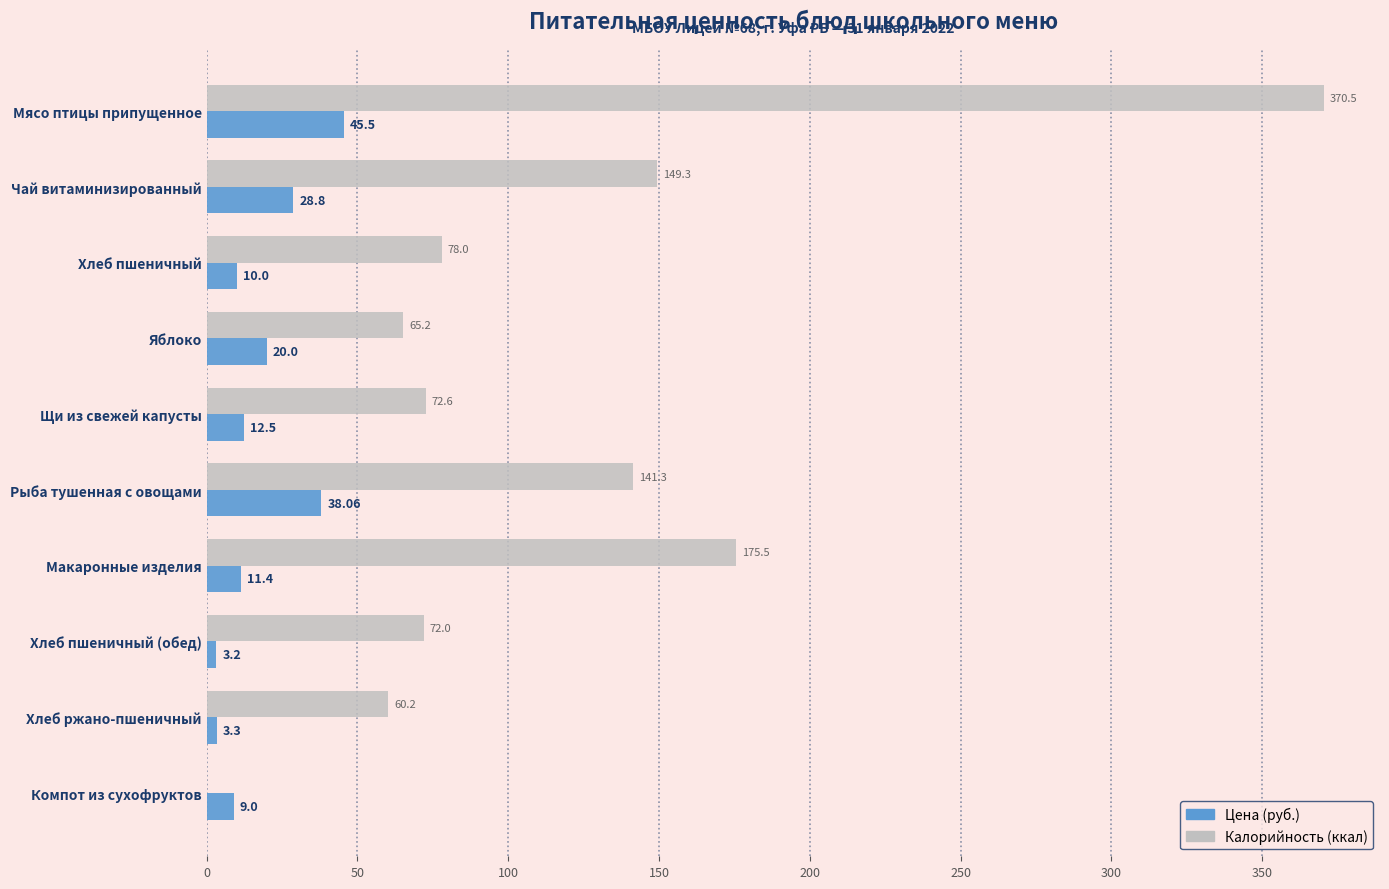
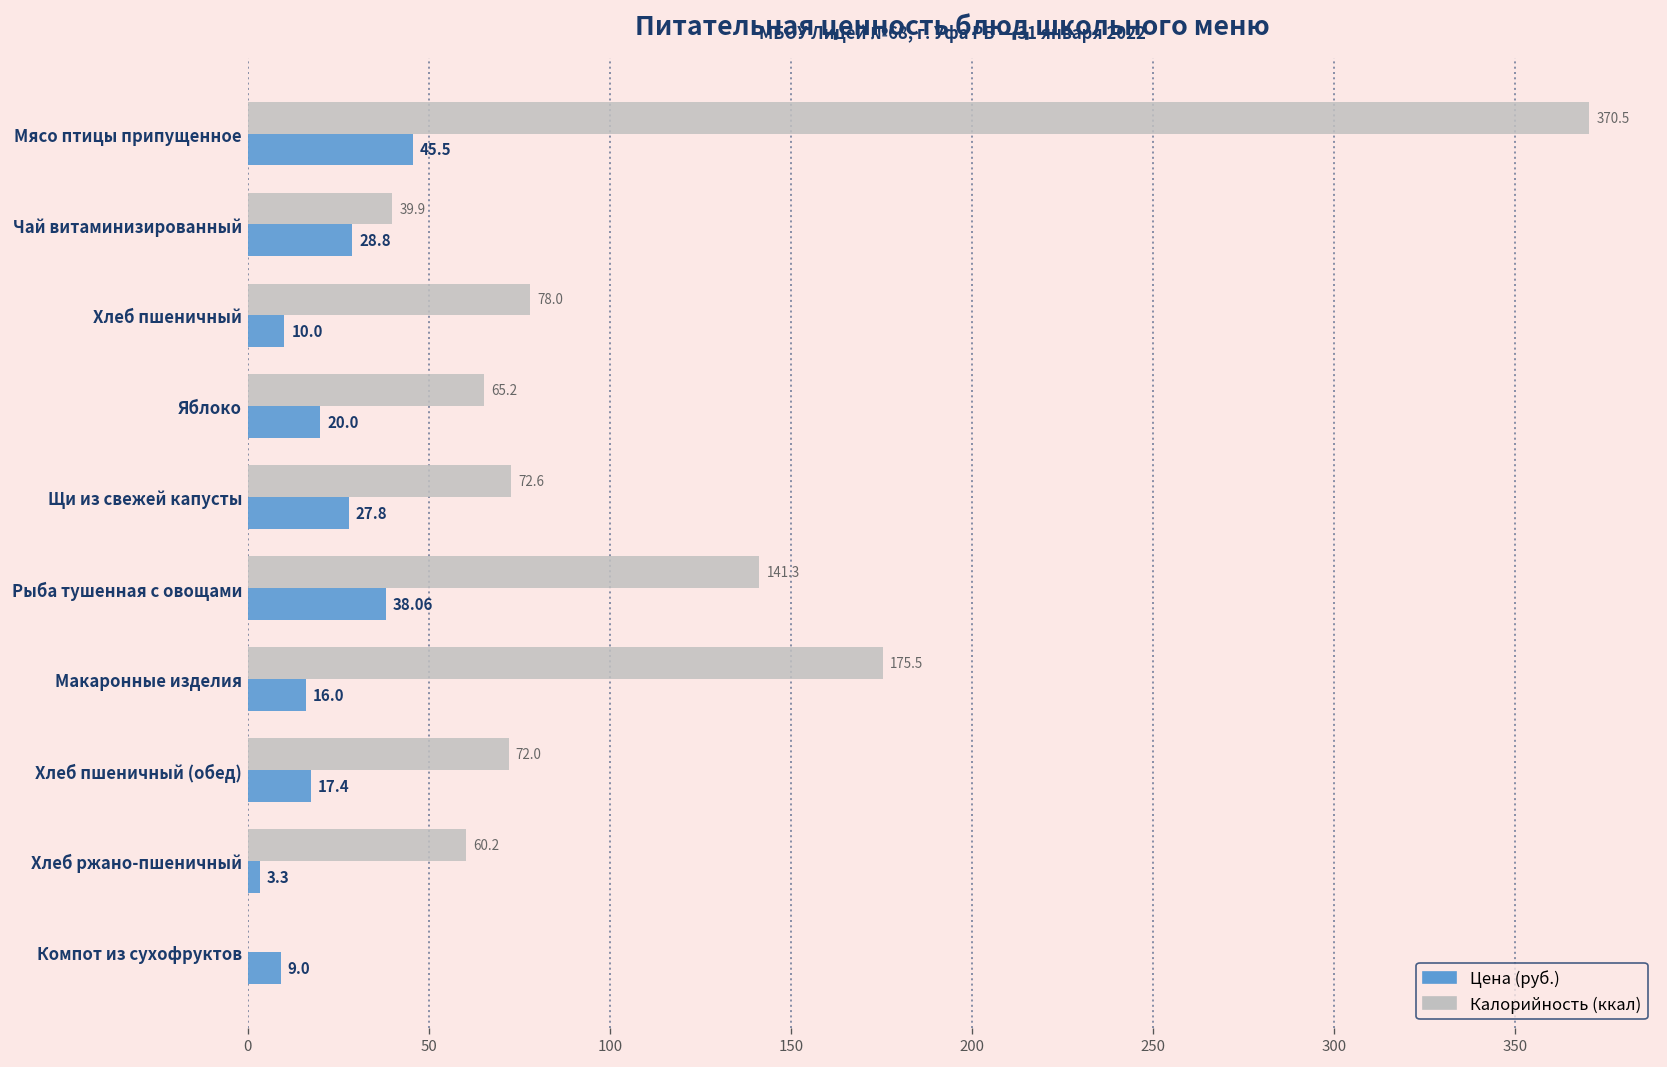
  {
    "Калорийность (ккал)": {
      "Мясо птицы припущенное": 370.5,
-     "Чай витаминизированный": 149.3,
+     "Чай витаминизированный": 39.9,
      "Хлеб пшеничный": 78.0,
      "Яблоко": 65.2,
      "Щи из свежей капусты": 72.6,
      "Рыба тушенная с овощами": 141.3,
      "Макаронные изделия": 175.5,
      "Хлеб пшеничный (обед)": 72.0,
      "Хлеб ржано-пшеничный": 60.2
    },
    "Цена (руб.)": {
      "Мясо птицы припущенное": 45.5,
      "Чай витаминизированный": 28.8,
      "Хлеб пшеничный": 10.0,
      "Яблоко": 20.0,
-     "Щи из свежей капусты": 12.5,
+     "Щи из свежей капусты": 27.8,
      "Рыба тушенная с овощами": 38.06,
-     "Макаронные изделия": 11.4,
-     "Хлеб пшеничный (обед)": 3.2,
+     "Макаронные изделия": 16.0,
+     "Хлеб пшеничный (обед)": 17.4,
      "Хлеб ржано-пшеничный": 3.3,
      "Компот из сухофруктов": 9.0
    }
  }
